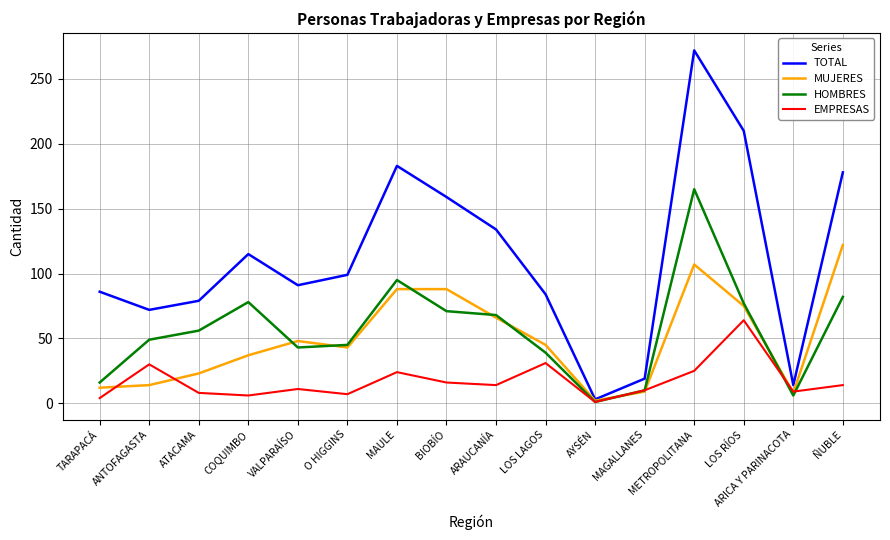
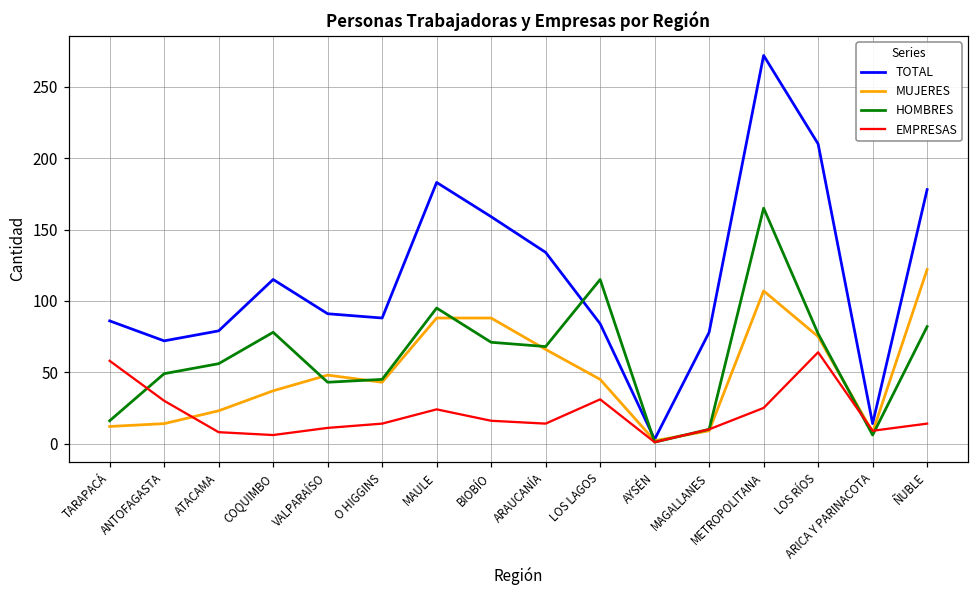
  {
    "TOTAL": {
      "TARAPACÁ": 86,
      "ANTOFAGASTA": 72,
      "ATACAMA": 79,
      "COQUIMBO": 115,
      "VALPARAÍSO": 91,
-     "O HIGGINS": 99,
+     "O HIGGINS": 88,
      "MAULE": 183,
      "BIOBÍO": 159,
      "ARAUCANÍA": 134,
      "LOS LAGOS": 84,
-     "MAGALLANES": 19,
+     "MAGALLANES": 78,
      "METROPOLITANA": 272,
      "LOS RÍOS": 210,
      "ARICA Y PARINACOTA": 14,
      "ÑUBLE": 178
    },
    "MUJERES": {
      "TARAPACÁ": 12,
      "ANTOFAGASTA": 14,
      "ATACAMA": 23,
      "COQUIMBO": 37,
      "VALPARAÍSO": 48,
      "O HIGGINS": 43,
      "MAULE": 88,
      "BIOBÍO": 88,
      "ARAUCANÍA": 66,
      "LOS LAGOS": 45,
      "METROPOLITANA": 107,
      "LOS RÍOS": 75,
      "ÑUBLE": 122
    },
    "HOMBRES": {
      "TARAPACÁ": 16,
      "ANTOFAGASTA": 49,
      "ATACAMA": 56,
      "COQUIMBO": 78,
      "VALPARAÍSO": 43,
      "O HIGGINS": 45,
      "MAULE": 95,
      "BIOBÍO": 71,
      "ARAUCANÍA": 68,
-     "LOS LAGOS": 39,
+     "LOS LAGOS": 115,
      "METROPOLITANA": 165,
      "LOS RÍOS": 77,
      "ARICA Y PARINACOTA": 6,
      "ÑUBLE": 82
    },
    "EMPRESAS": {
-     "TARAPACÁ": 4,
+     "TARAPACÁ": 58,
      "ANTOFAGASTA": 30,
      "ATACAMA": 8,
      "COQUIMBO": 6,
      "VALPARAÍSO": 11,
-     "O HIGGINS": 7,
+     "O HIGGINS": 14,
      "MAULE": 24,
      "BIOBÍO": 16,
      "ARAUCANÍA": 14,
      "LOS LAGOS": 31,
      "METROPOLITANA": 25,
      "LOS RÍOS": 64,
      "ÑUBLE": 14
    }
  }
